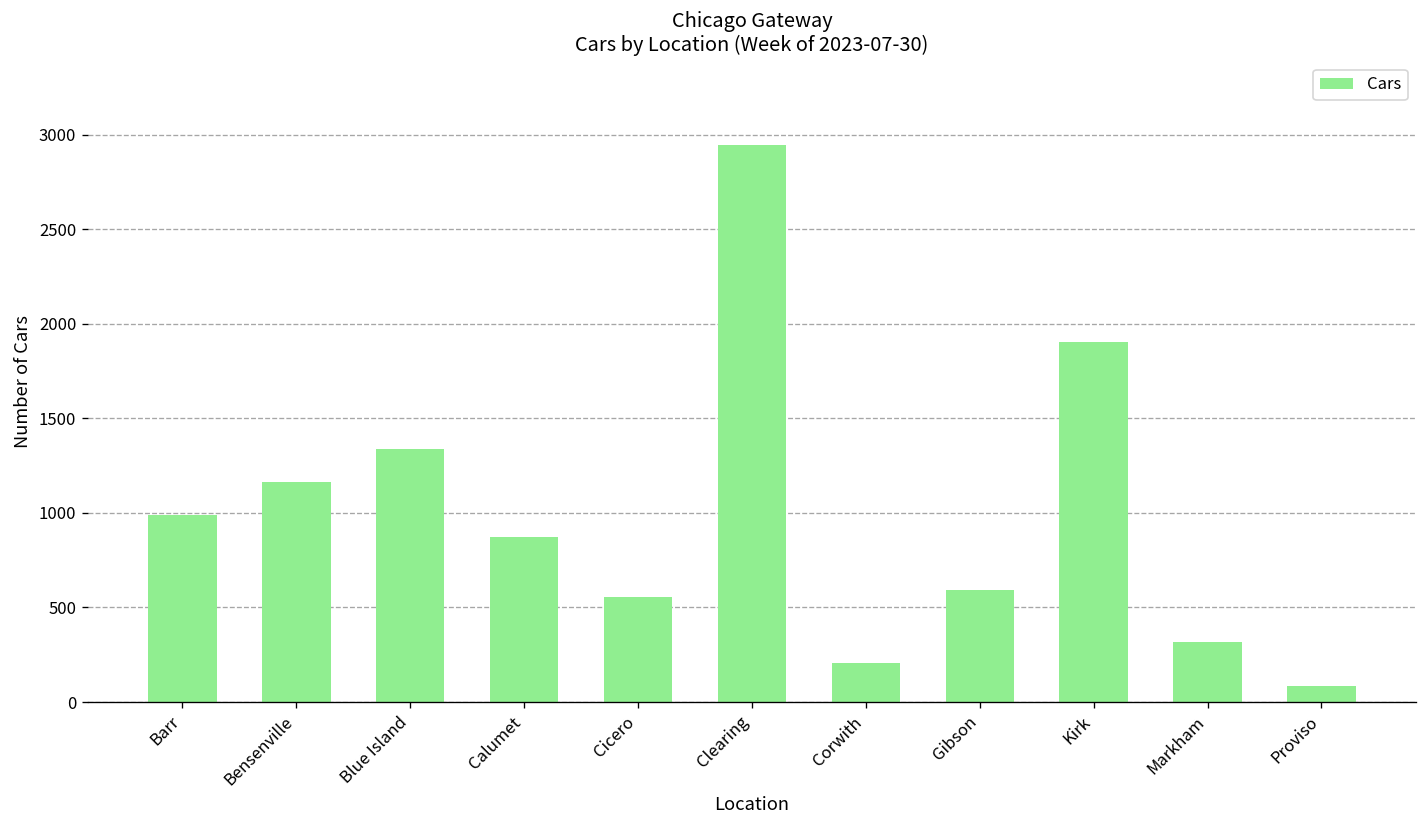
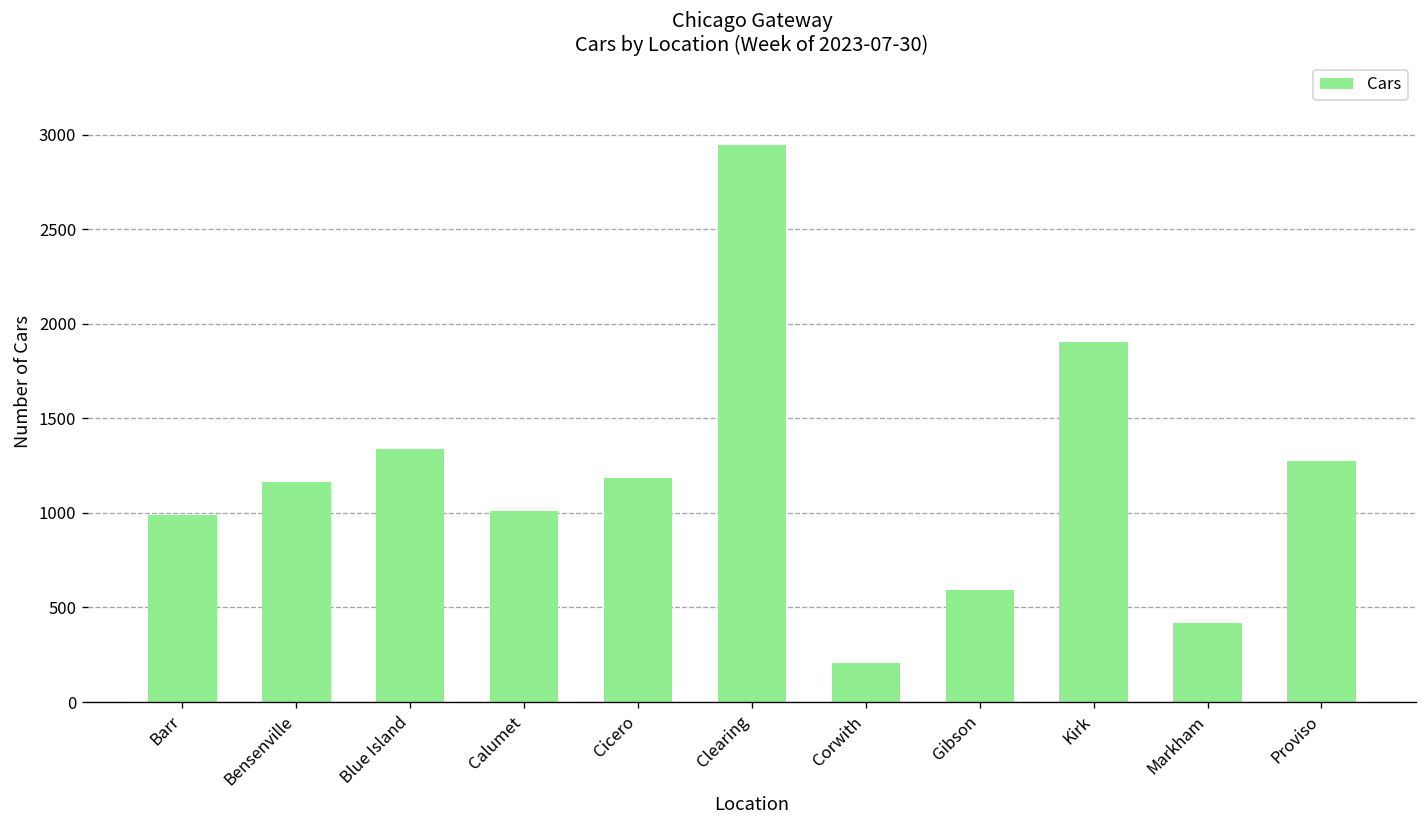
  {
    "Barr": 990,
    "Bensenville": 1170,
    "Blue Island": 1340,
-   "Calumet": 870,
-   "Cicero": 550,
+   "Calumet": 1010,
+   "Cicero": 1180,
    "Clearing": 2950,
    "Corwith": 200,
    "Gibson": 590,
    "Kirk": 1900,
-   "Markham": 320,
-   "Proviso": 90
+   "Markham": 420,
+   "Proviso": 1280
  }
